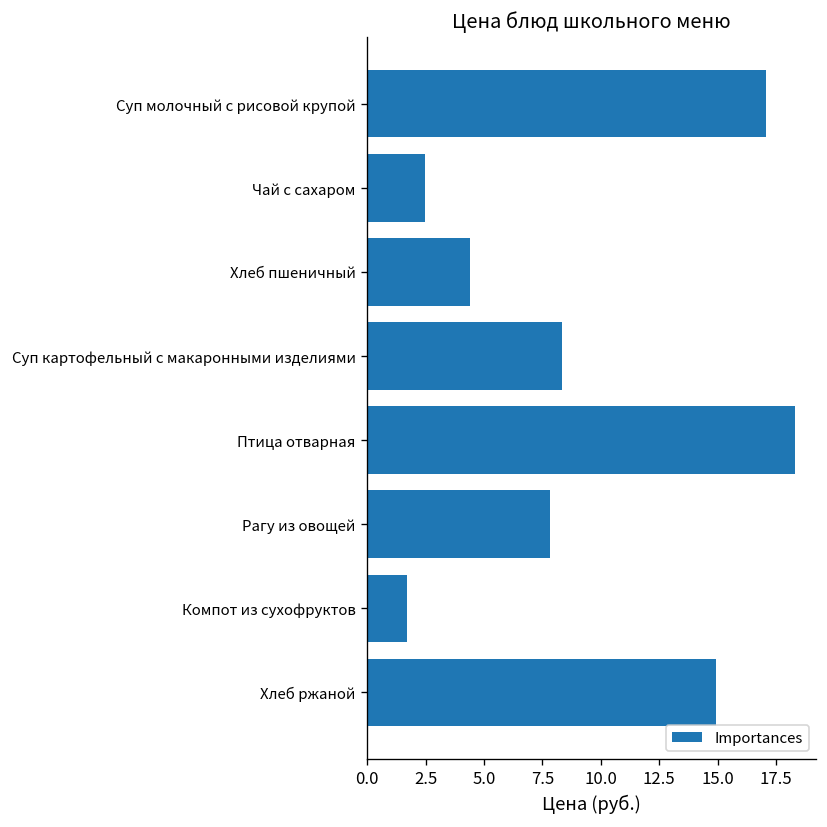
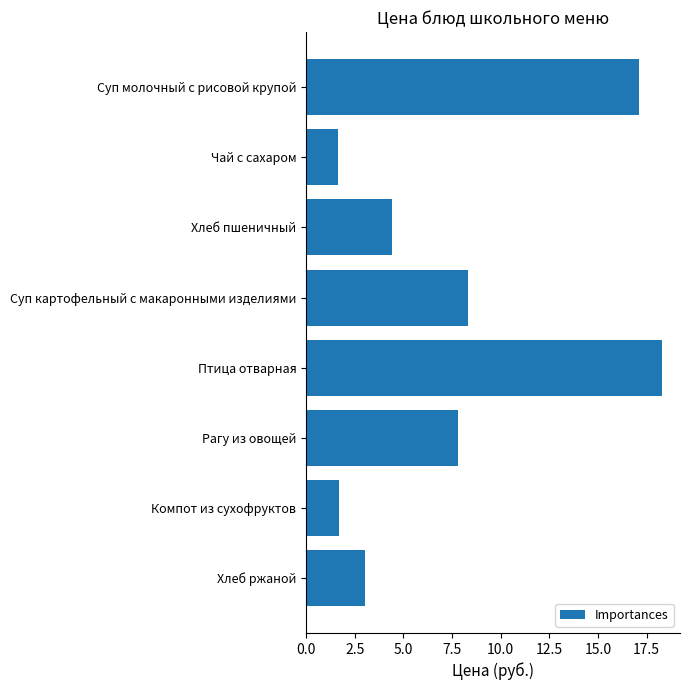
  {
    "Суп молочный с рисовой крупой": 17.1,
-   "Чай с сахаром": 2.5,
+   "Чай с сахаром": 1.6,
    "Хлеб пшеничный": 4.4,
    "Суп картофельный с макаронными изделиями": 8.3,
    "Птица отварная": 18.3,
    "Рагу из овощей": 7.8,
    "Компот из сухофруктов": 1.7,
-   "Хлеб ржаной": 14.9
+   "Хлеб ржаной": 3.0
  }
